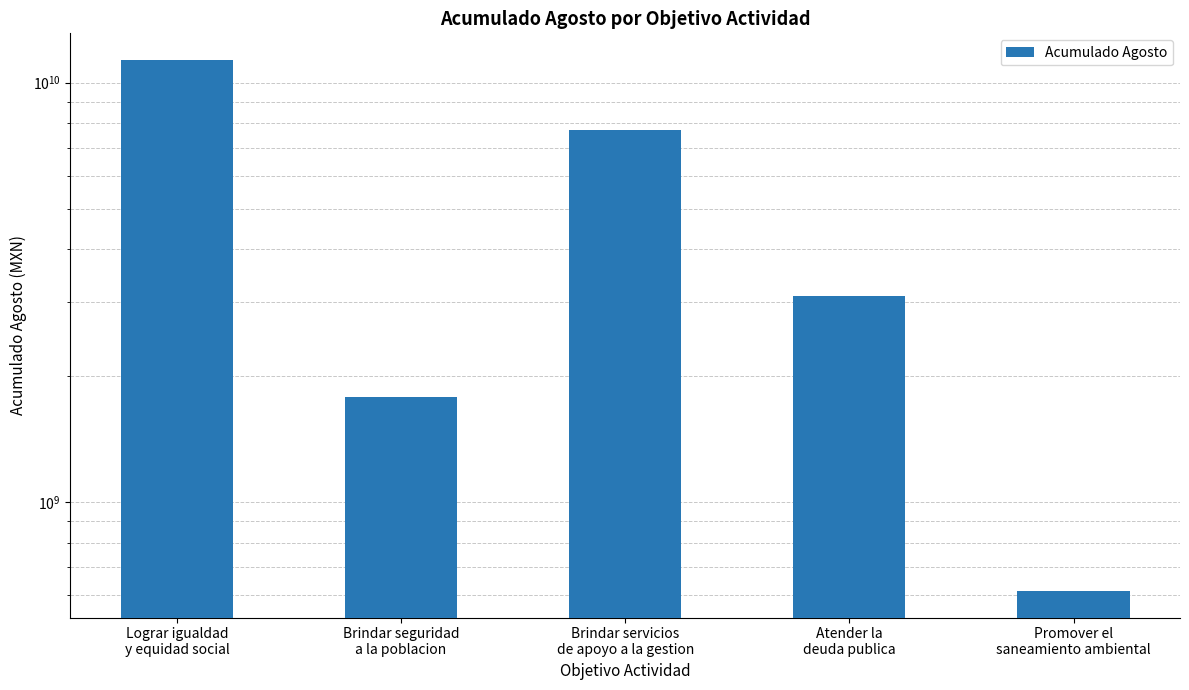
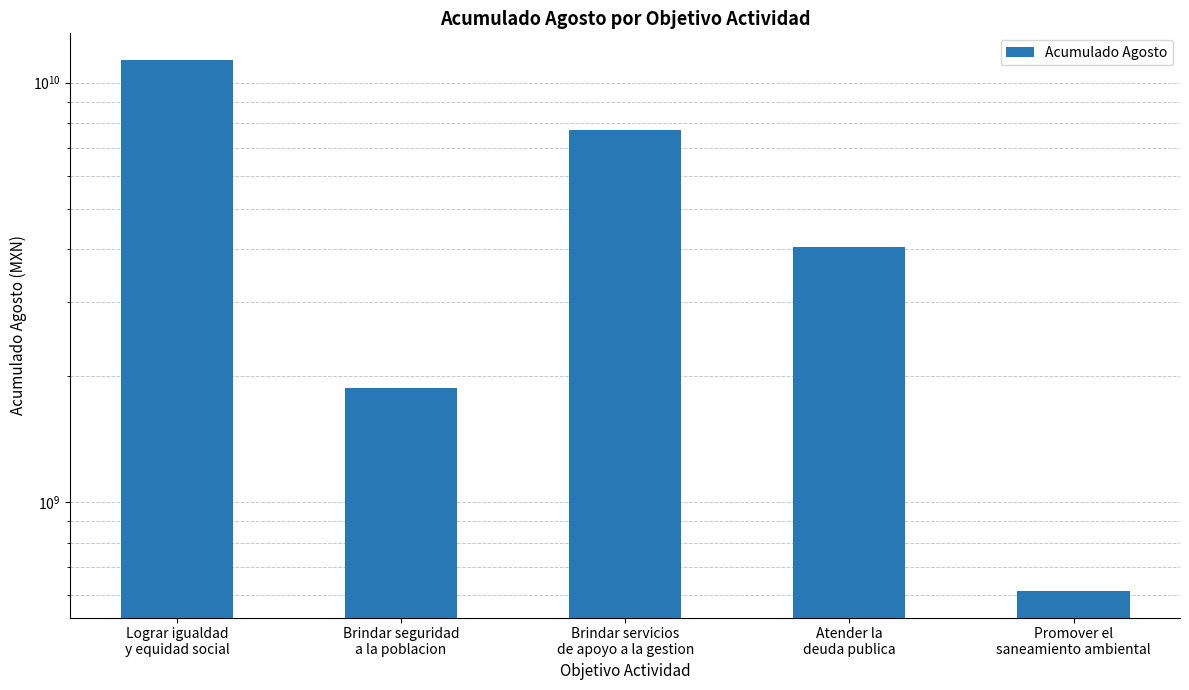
  {
    "Lograr igualdad y equidad social": 11300000000,
-   "Brindar seguridad a la poblacion": 1770000000,
+   "Brindar seguridad a la poblacion": 1900000000,
    "Brindar servicios de apoyo a la gestion": 7700000000,
-   "Atender la deuda publica": 3100000000,
+   "Atender la deuda publica": 4100000000,
    "Promover el saneamiento ambiental": 610000000
  }
